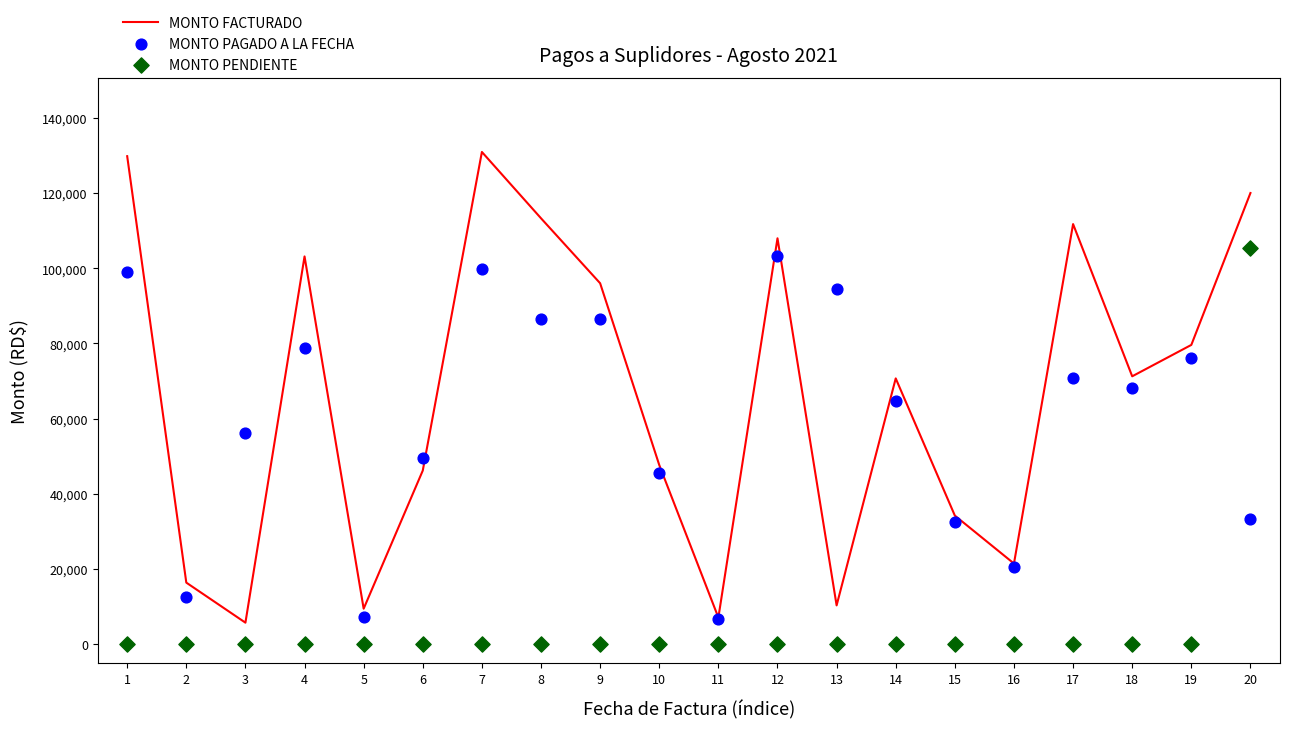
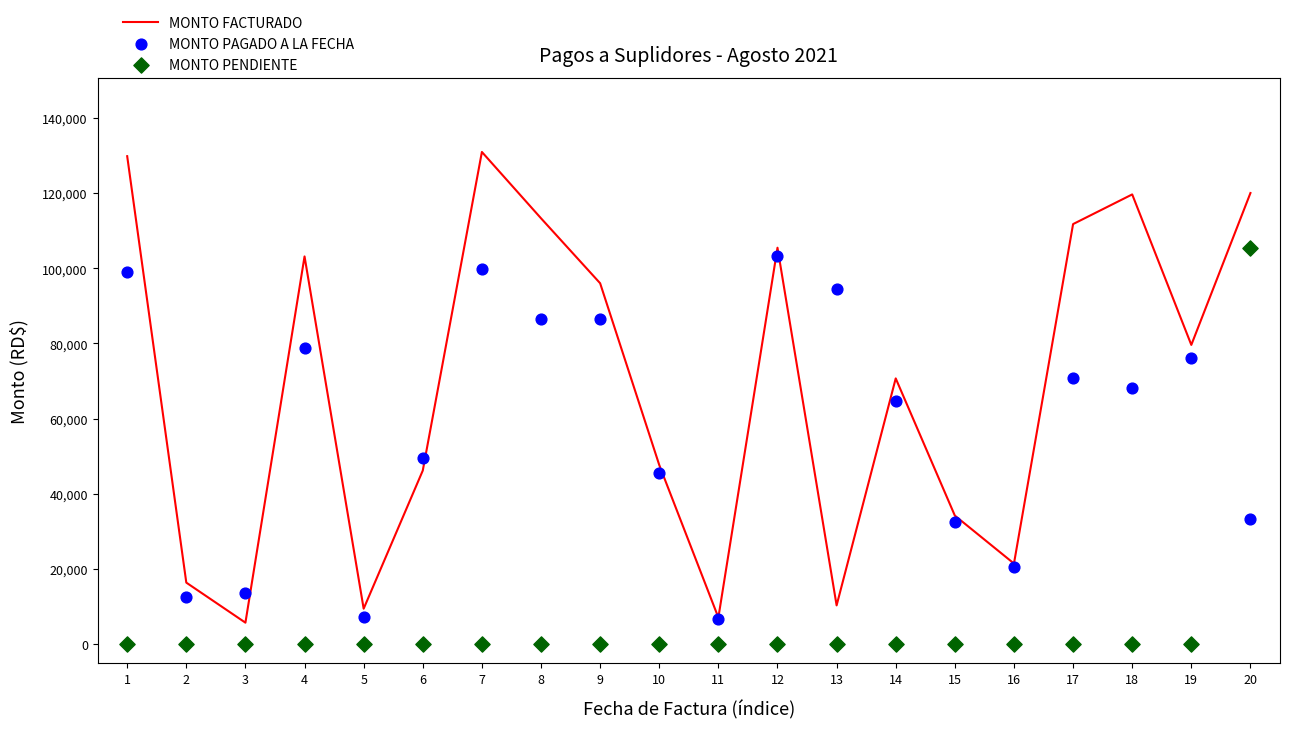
  {
    "MONTO FACTURADO": {
      "1": "130,000",
      "2": "16,000",
      "3": "6,000",
      "4": "103,000",
      "5": "9,000",
      "6": "46,000",
      "7": "131,000",
      "8": "113,000",
      "9": "96,000",
      "10": "48,000",
-     "12": "108,000",
+     "12": "105,000",
      "13": "10,000",
      "14": "71,000",
      "15": "34,000",
      "16": "21,000",
      "17": "112,000",
-     "18": "71,000",
+     "18": "120,000",
      "19": "80,000",
      "20": "120,000"
    },
    "MONTO PAGADO A LA FECHA": {
-     "3": "56,000"
+     "3": "14,000"
    }
  }
